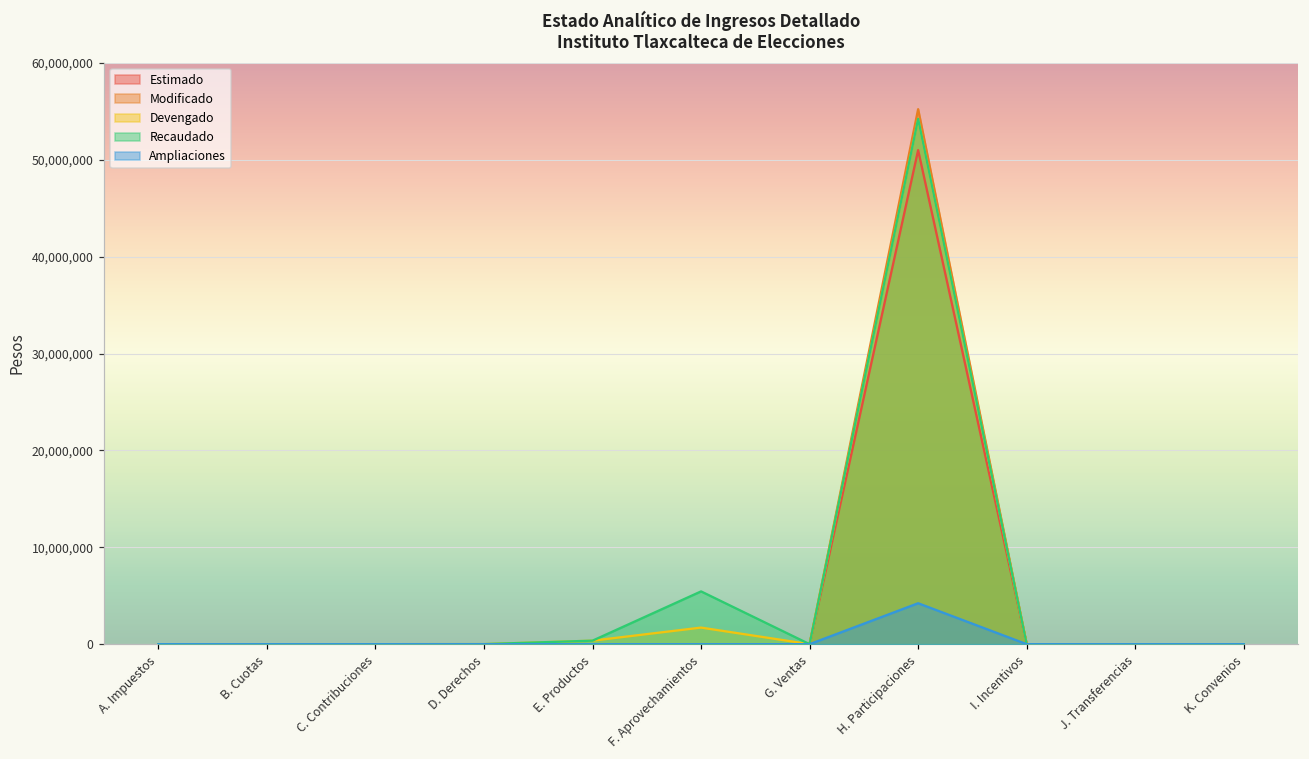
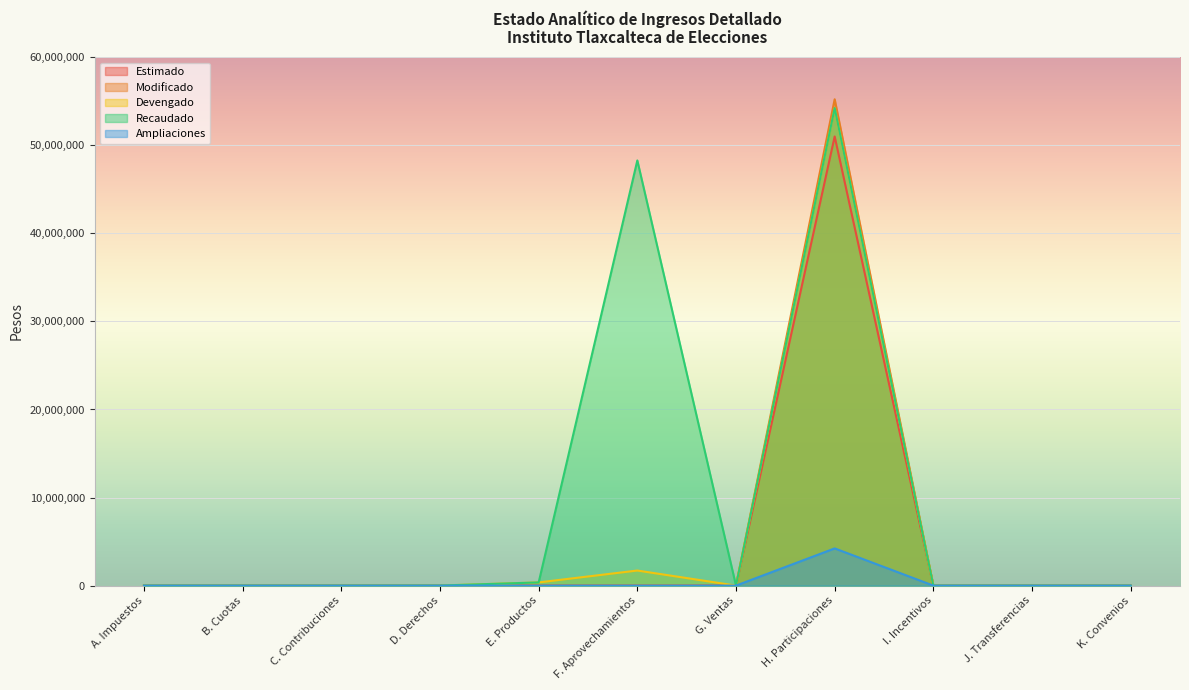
  {
    "Recaudado": {
-     "F. Aprovechamientos": "5,000,000"
+     "F. Aprovechamientos": "48,000,000"
    },
    "Ampliaciones": {
      "H. Participaciones": "4,000,000"
    }
  }
